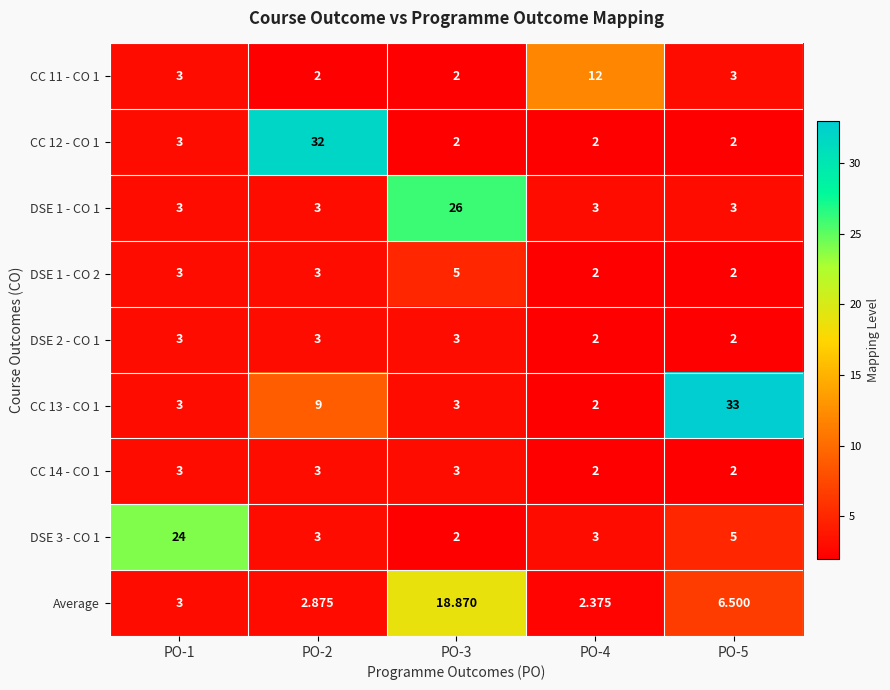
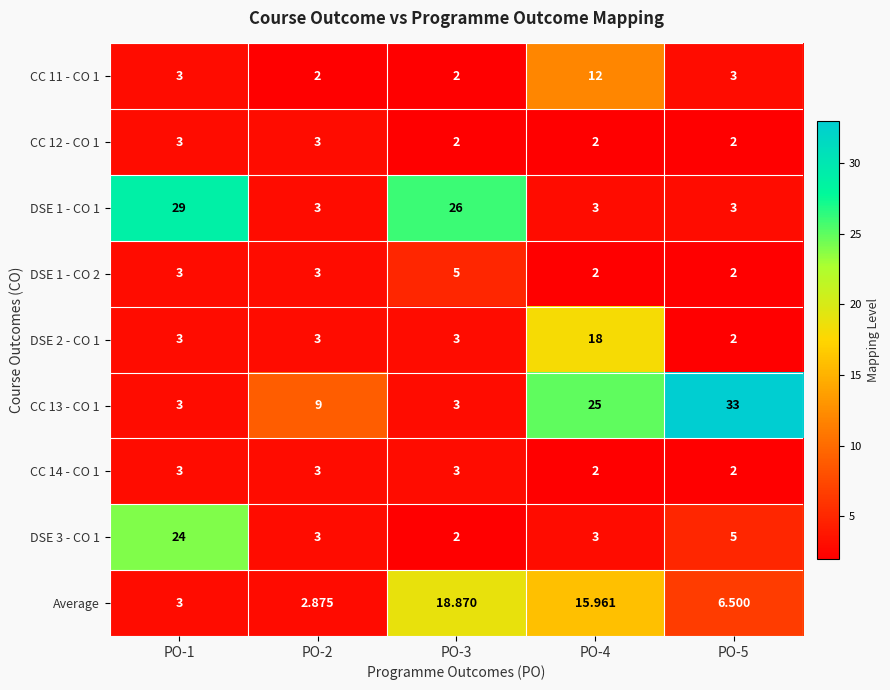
  {
    "CC 11 - CO 1": {
      "PO-1": 3,
      "PO-2": 2,
      "PO-3": 2,
      "PO-4": 12,
      "PO-5": 3
    },
    "CC 12 - CO 1": {
      "PO-1": 3,
-     "PO-2": 32,
+     "PO-2": 3,
      "PO-3": 2,
      "PO-4": 2,
      "PO-5": 2
    },
    "DSE 1 - CO 1": {
-     "PO-1": 3,
+     "PO-1": 29,
      "PO-2": 3,
      "PO-3": 26,
      "PO-4": 3,
      "PO-5": 3
    },
    "DSE 1 - CO 2": {
      "PO-1": 3,
      "PO-2": 3,
      "PO-3": 5,
      "PO-4": 2,
      "PO-5": 2
    },
    "DSE 2 - CO 1": {
      "PO-1": 3,
      "PO-2": 3,
      "PO-3": 3,
-     "PO-4": 2,
+     "PO-4": 18,
      "PO-5": 2
    },
    "CC 13 - CO 1": {
      "PO-1": 3,
      "PO-2": 9,
      "PO-3": 3,
-     "PO-4": 2,
+     "PO-4": 25,
      "PO-5": 33
    },
    "CC 14 - CO 1": {
      "PO-1": 3,
      "PO-2": 3,
      "PO-3": 3,
      "PO-4": 2,
      "PO-5": 2
    },
    "DSE 3 - CO 1": {
      "PO-1": 24,
      "PO-2": 3,
      "PO-3": 2,
      "PO-4": 3,
      "PO-5": 5
    },
    "Average": {
      "PO-1": 3,
      "PO-2": 2.875,
      "PO-3": 18.870,
-     "PO-4": 2.375,
+     "PO-4": 15.961,
      "PO-5": 6.500
    }
  }
